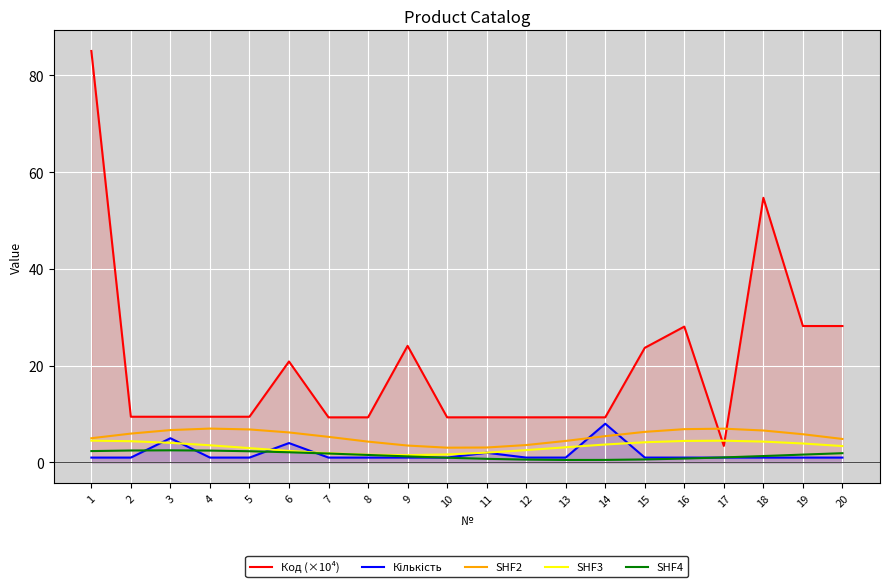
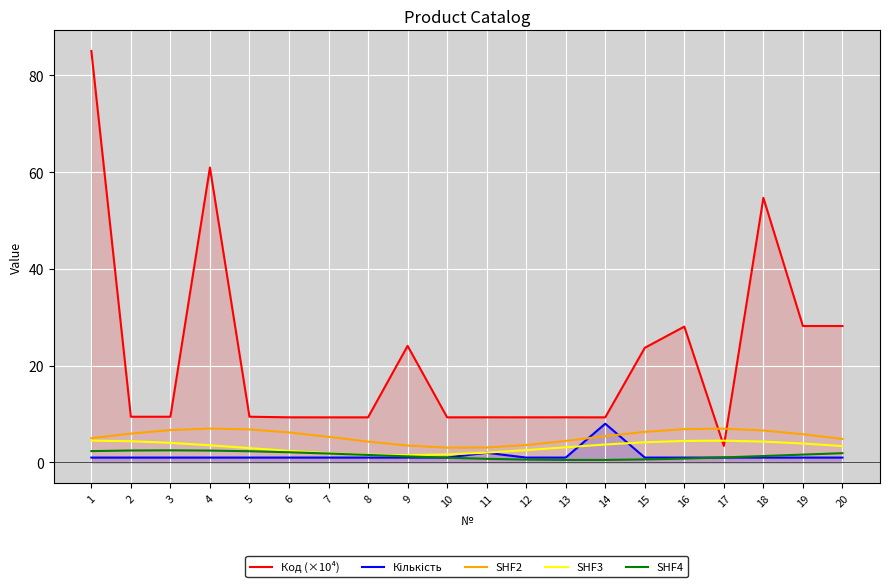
  {
    "Код (×10⁴)": {
      "1": 85,
      "2": 9,
      "3": 9,
-     "4": 9,
+     "4": 61,
      "5": 9,
-     "6": 21,
+     "6": 9,
      "7": 9,
      "8": 9,
      "9": 24,
      "10": 9,
      "11": 9,
      "12": 9,
      "13": 9,
      "14": 9,
      "15": 24,
      "16": 28,
      "17": 3,
      "18": 55,
      "19": 28,
      "20": 28
    },
    "Кількість": {
      "1": 1,
      "2": 1,
-     "3": 5,
+     "3": 1,
      "4": 1,
      "5": 1,
-     "6": 4,
+     "6": 1,
      "7": 1,
      "8": 1,
      "14": 8,
      "19": 1,
      "20": 1
    },
    "SHF2": {
      "2": 6,
      "3": 7,
      "4": 7,
      "5": 7,
      "6": 6,
      "7": 5,
      "8": 4,
      "9": 3,
      "10": 3,
      "11": 3,
      "12": 4,
      "13": 4,
      "14": 5,
      "15": 6,
      "16": 7,
      "17": 7,
      "18": 7,
      "19": 6,
      "20": 5
    },
    "SHF3": {
      "2": 4,
      "3": 4,
      "4": 4,
      "5": 3,
      "10": 2,
      "12": 3,
      "13": 3,
      "14": 4,
      "15": 4,
      "16": 4,
      "17": 4,
      "18": 4,
      "19": 4,
      "20": 3
    },
    "SHF4": {
      "1": 2,
      "2": 2,
      "3": 2,
      "4": 2,
      "5": 2,
      "11": 1,
      "14": 1,
      "19": 2,
      "20": 2
    }
  }
